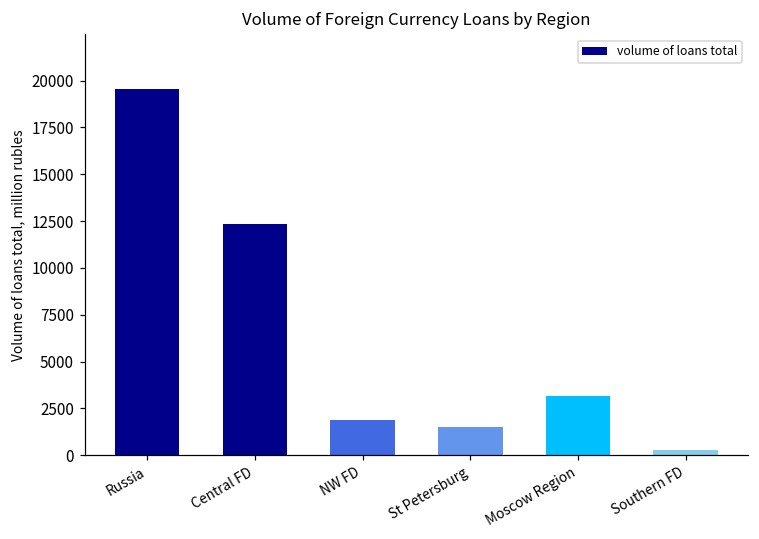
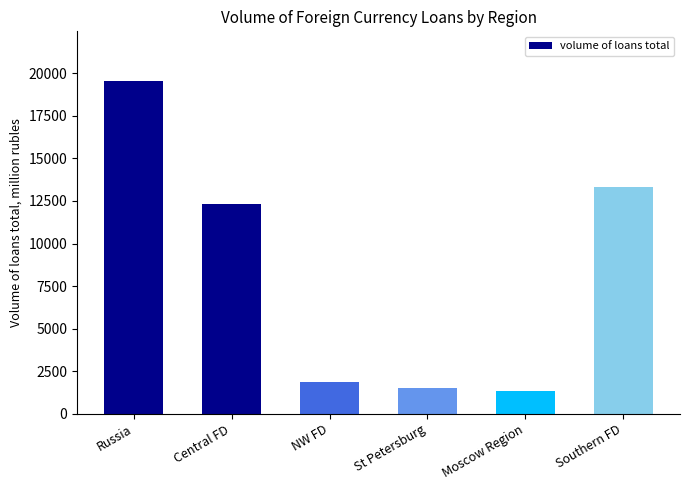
  {
    "Russia": 19500,
    "Central FD": 12300,
    "NW FD": 1900,
    "St Petersburg": 1500,
-   "Moscow Region": 3200,
-   "Southern FD": 300
+   "Moscow Region": 1300,
+   "Southern FD": 13300
  }
